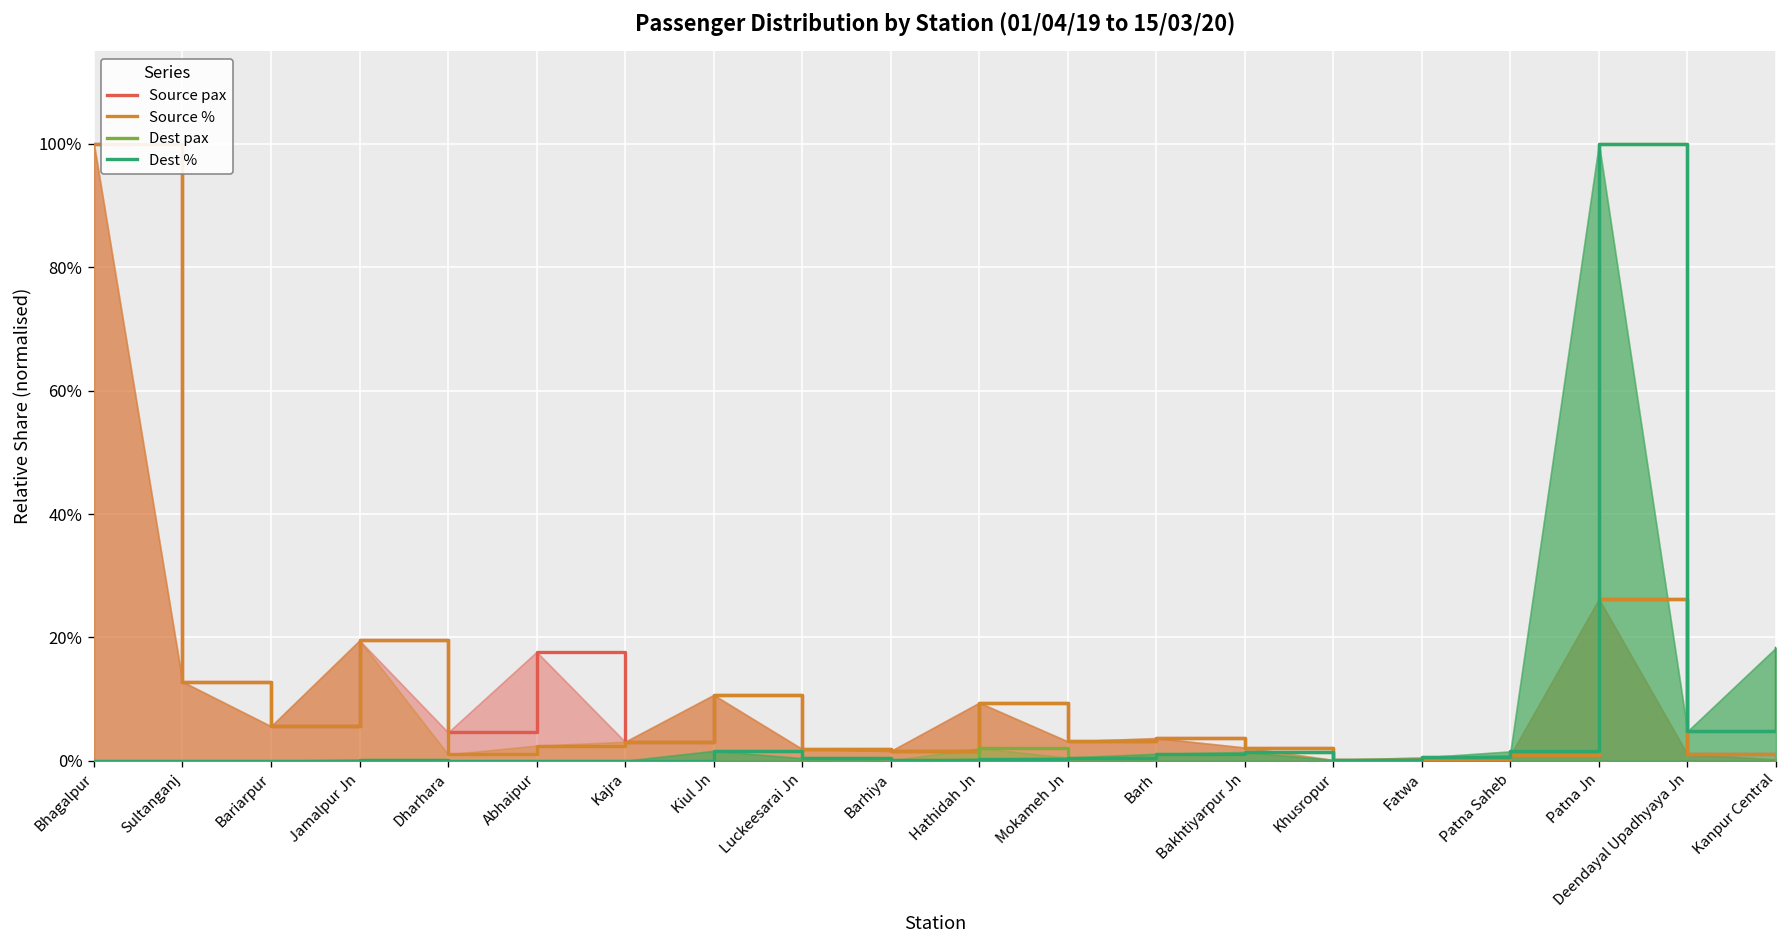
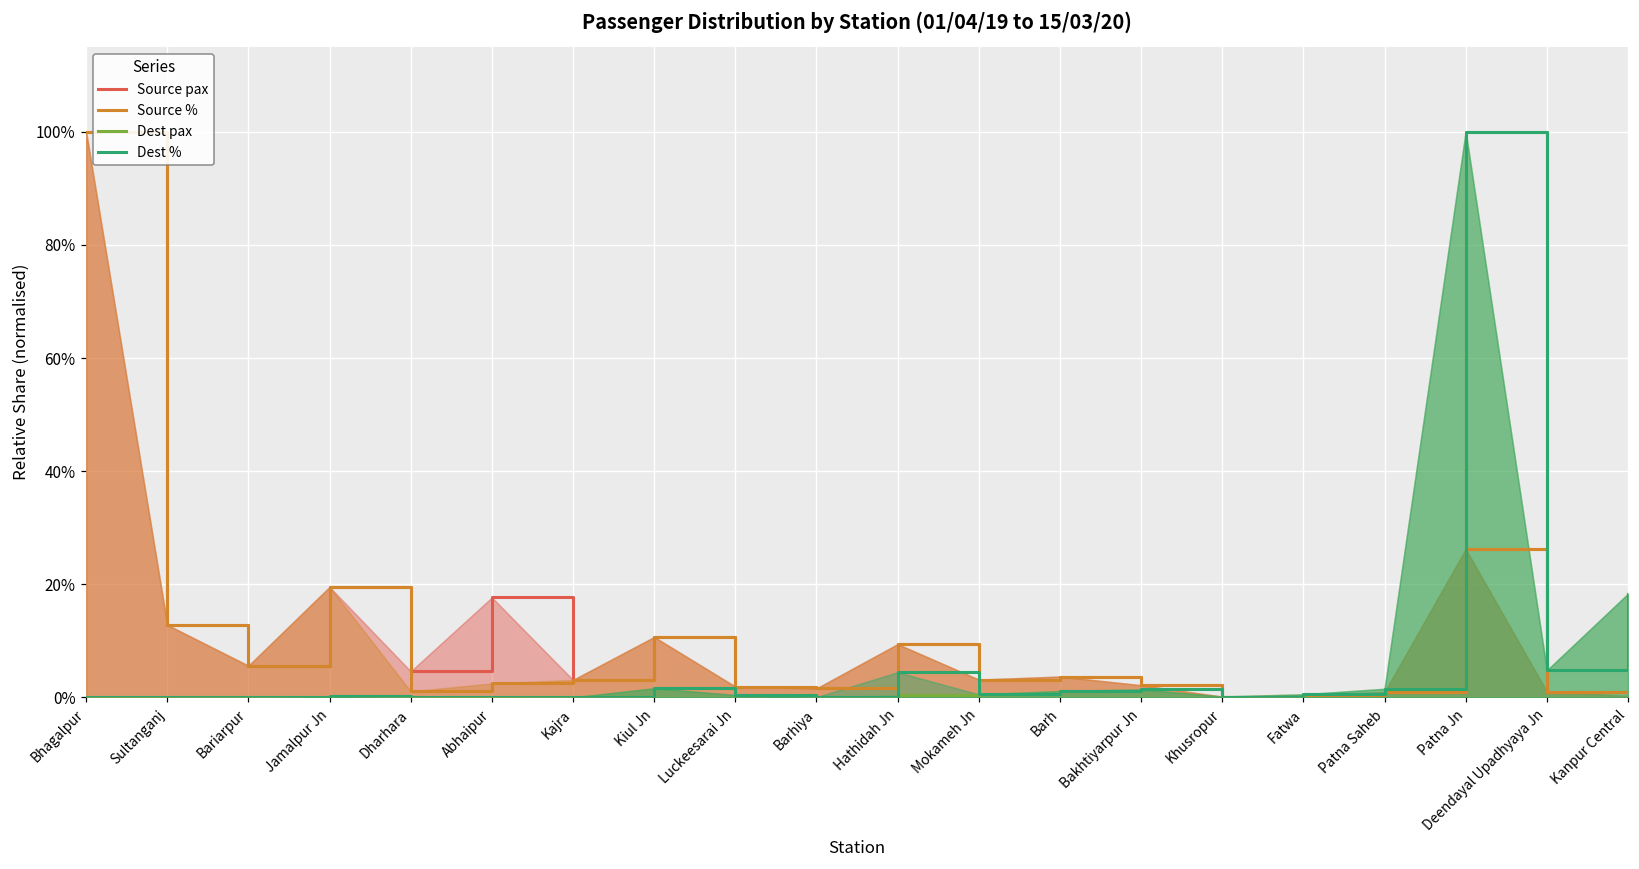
  {
    "Dest pax": {
-     "Hathidah Jn": "2%"
+     "Hathidah Jn": "0%"
    },
    "Dest %": {
-     "Hathidah Jn": "0%"
+     "Hathidah Jn": "4%"
    }
  }
